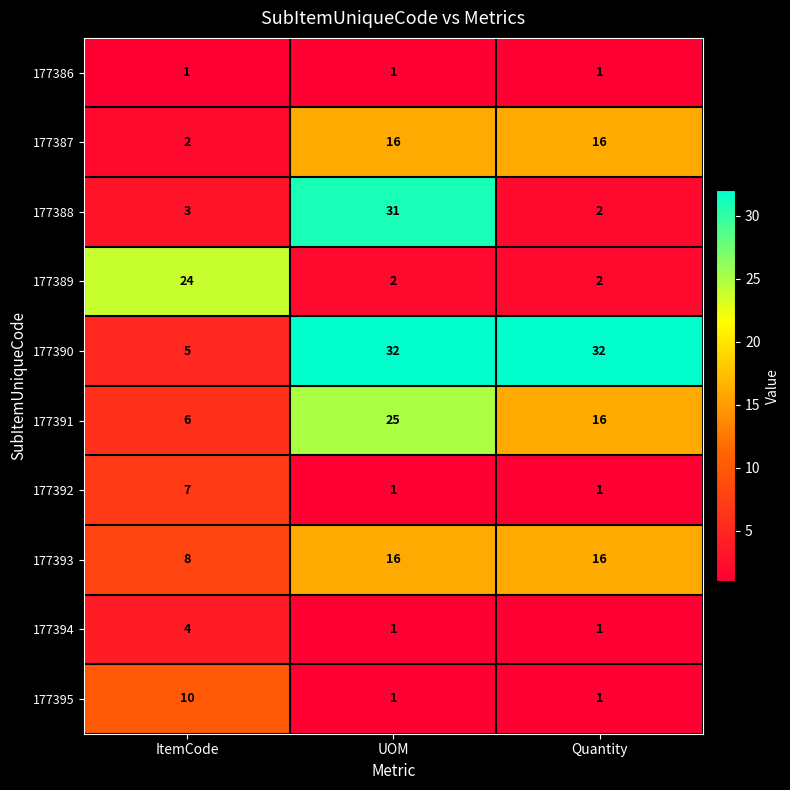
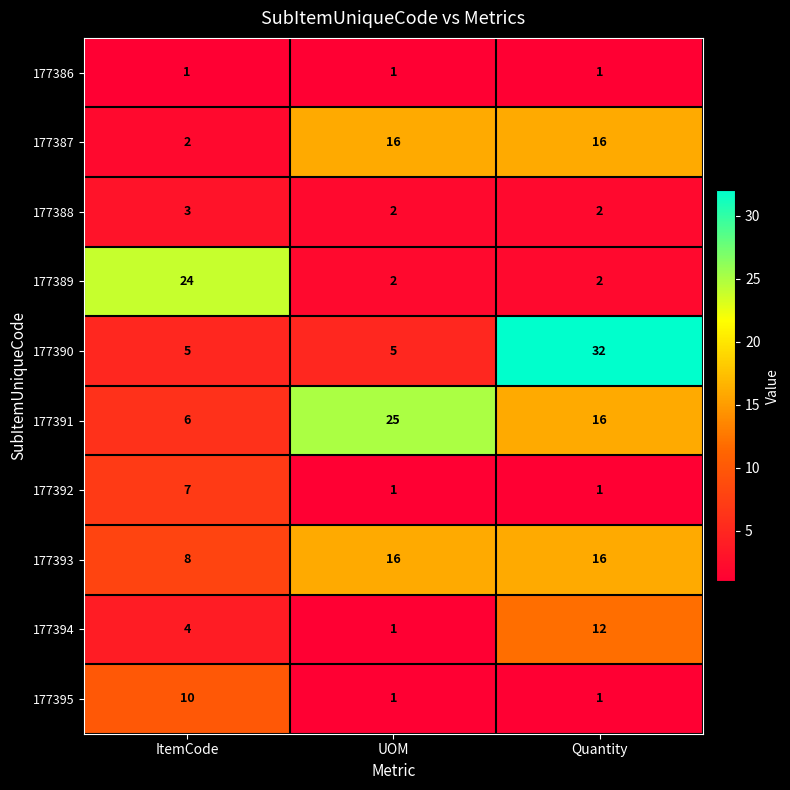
  {
    "177386": {
      "ItemCode": 1,
      "UOM": 1,
      "Quantity": 1
    },
    "177387": {
      "ItemCode": 2,
      "UOM": 16,
      "Quantity": 16
    },
    "177388": {
      "ItemCode": 3,
-     "UOM": 31,
+     "UOM": 2,
      "Quantity": 2
    },
    "177389": {
      "ItemCode": 24,
      "UOM": 2,
      "Quantity": 2
    },
    "177390": {
      "ItemCode": 5,
-     "UOM": 32,
+     "UOM": 5,
      "Quantity": 32
    },
    "177391": {
      "ItemCode": 6,
      "UOM": 25,
      "Quantity": 16
    },
    "177392": {
      "ItemCode": 7,
      "UOM": 1,
      "Quantity": 1
    },
    "177393": {
      "ItemCode": 8,
      "UOM": 16,
      "Quantity": 16
    },
    "177394": {
      "ItemCode": 4,
      "UOM": 1,
-     "Quantity": 1
+     "Quantity": 12
    },
    "177395": {
      "ItemCode": 10,
      "UOM": 1,
      "Quantity": 1
    }
  }
